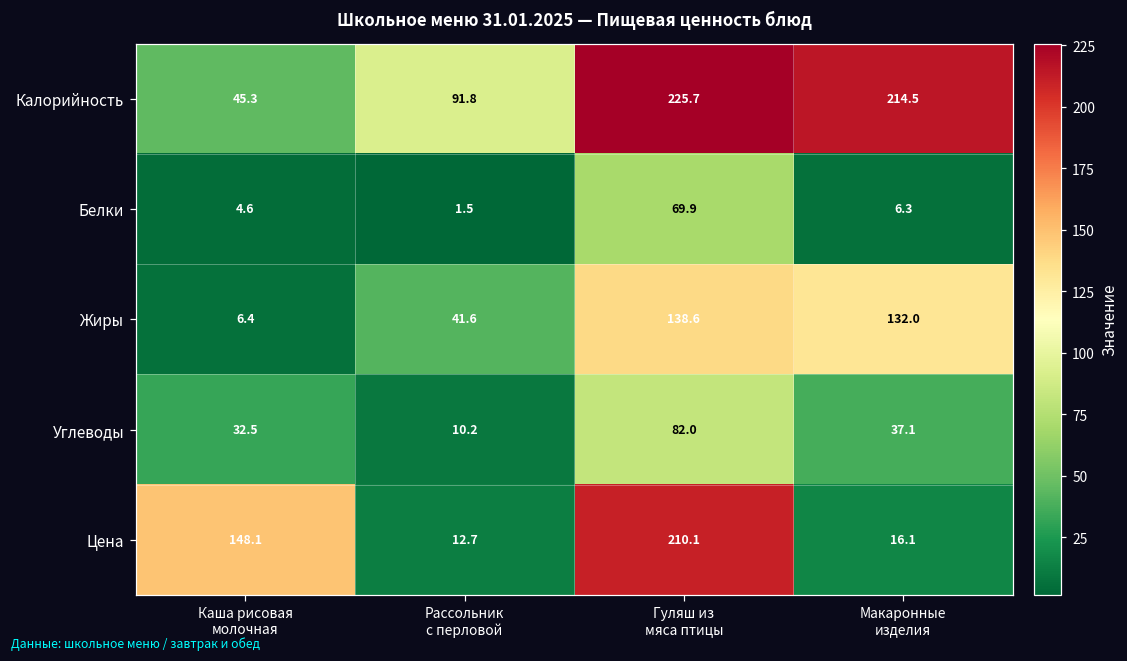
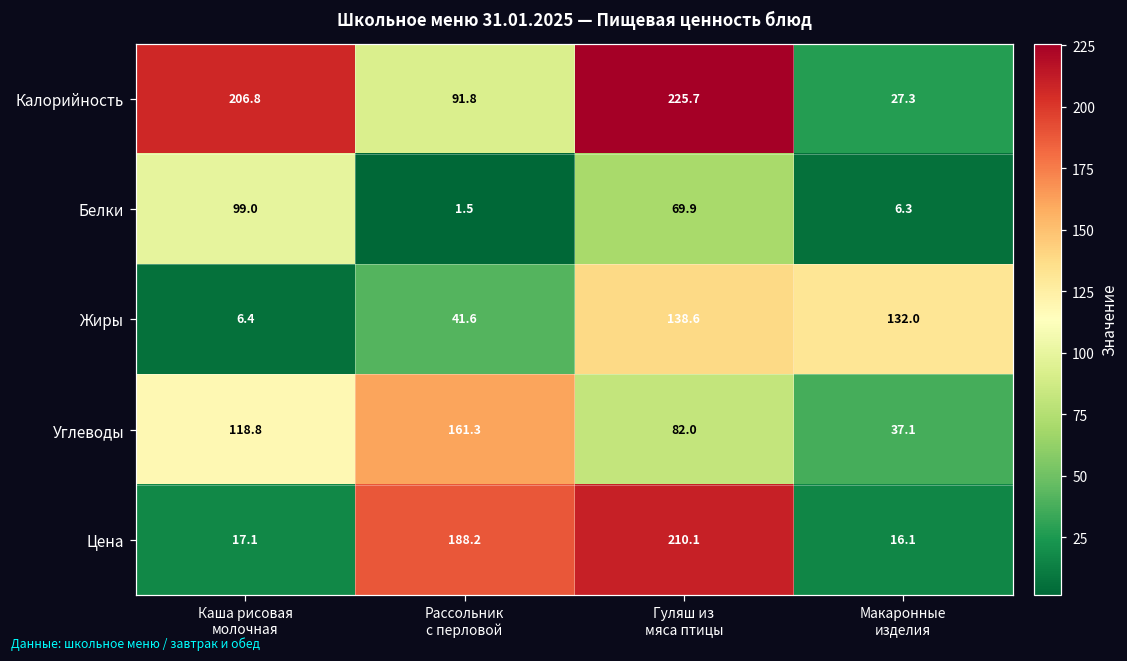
  {
    "Калорийность": {
-     "Каша рисовая молочная": 45.3,
+     "Каша рисовая молочная": 206.8,
      "Рассольник с перловой": 91.8,
      "Гуляш из мяса птицы": 225.7,
-     "Макаронные изделия": 214.5
+     "Макаронные изделия": 27.3
    },
    "Белки": {
-     "Каша рисовая молочная": 4.6,
+     "Каша рисовая молочная": 99.0,
      "Рассольник с перловой": 1.5,
      "Гуляш из мяса птицы": 69.9,
      "Макаронные изделия": 6.3
    },
    "Жиры": {
      "Каша рисовая молочная": 6.4,
      "Рассольник с перловой": 41.6,
      "Гуляш из мяса птицы": 138.6,
      "Макаронные изделия": 132.0
    },
    "Углеводы": {
-     "Каша рисовая молочная": 32.5,
-     "Рассольник с перловой": 10.2,
+     "Каша рисовая молочная": 118.8,
+     "Рассольник с перловой": 161.3,
      "Гуляш из мяса птицы": 82.0,
      "Макаронные изделия": 37.1
    },
    "Цена": {
-     "Каша рисовая молочная": 148.1,
-     "Рассольник с перловой": 12.7,
+     "Каша рисовая молочная": 17.1,
+     "Рассольник с перловой": 188.2,
      "Гуляш из мяса птицы": 210.1,
      "Макаронные изделия": 16.1
    }
  }
